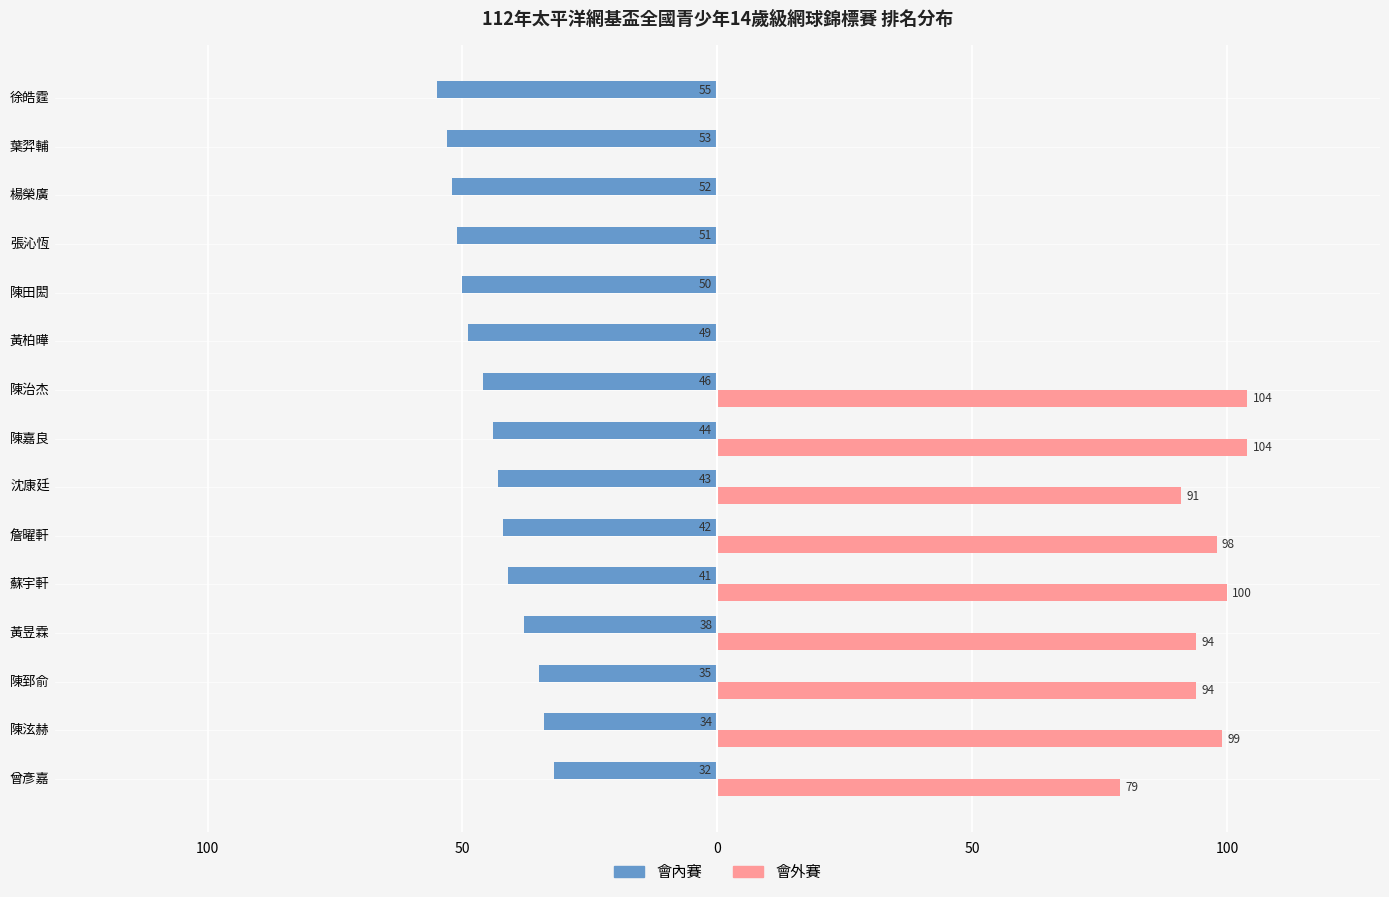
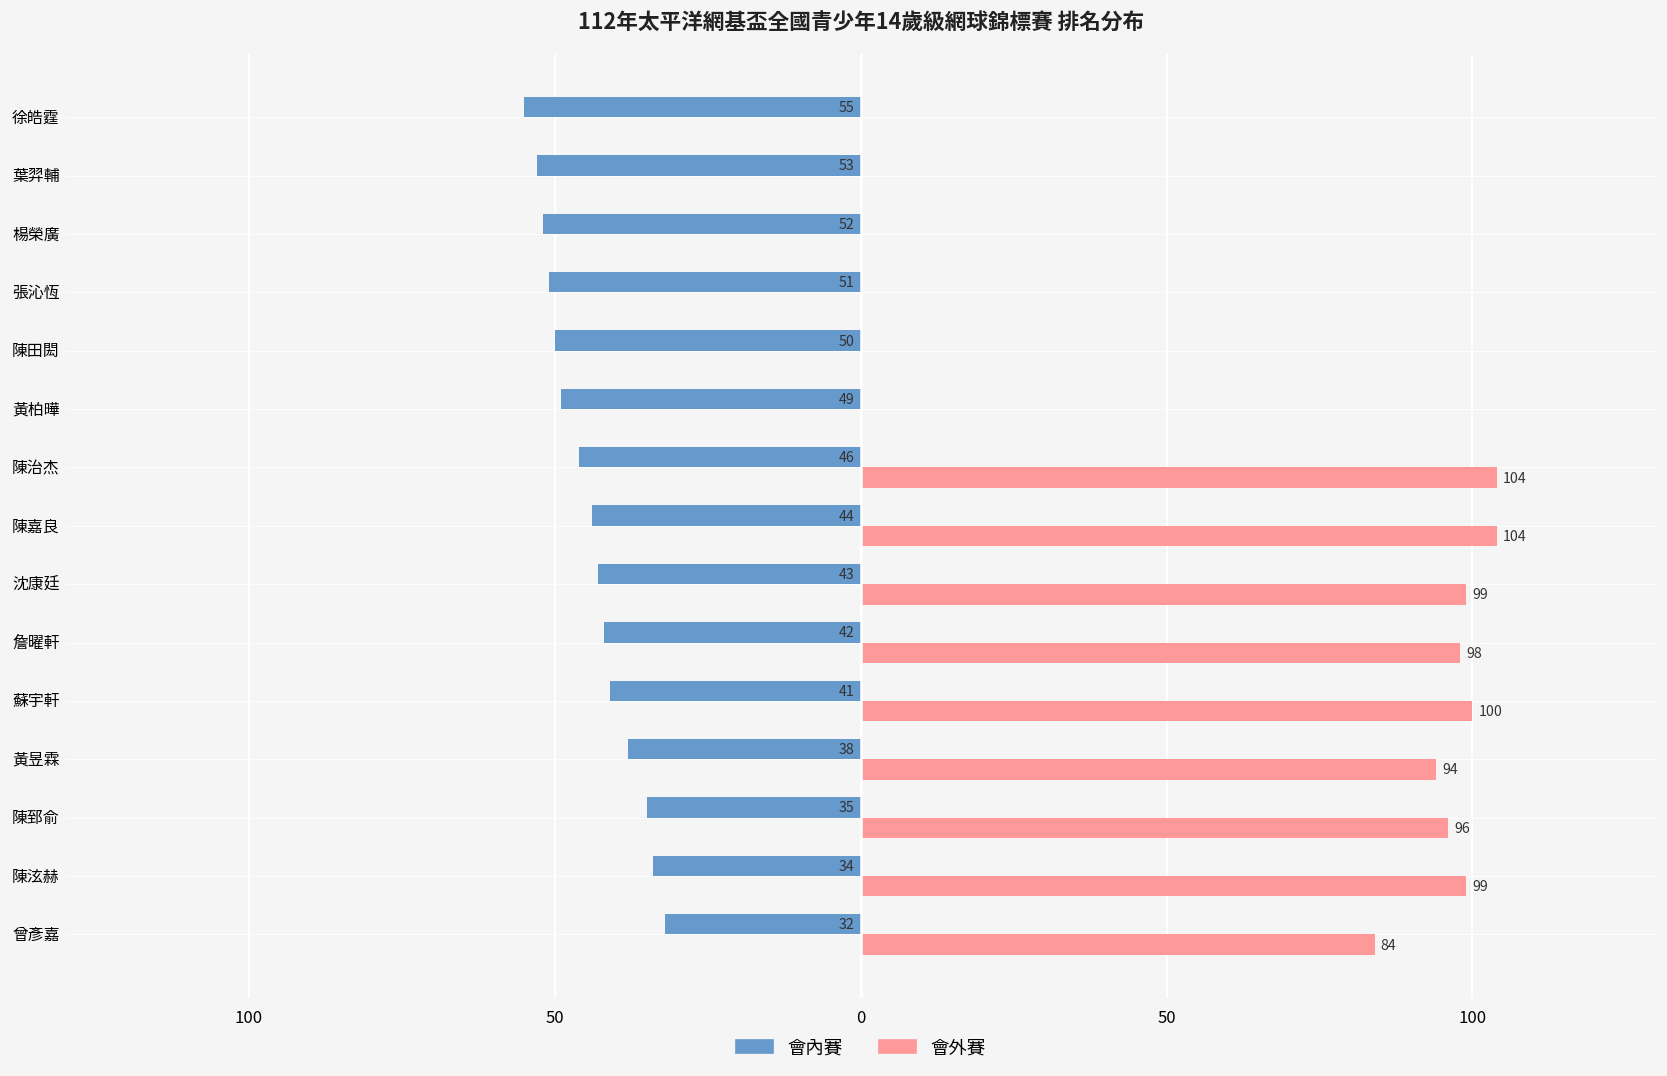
  {
    "會外賽": {
      "陳治杰": 104,
      "陳嘉良": 104,
-     "沈康廷": 91,
+     "沈康廷": 99,
      "詹曜軒": 98,
      "蘇宇軒": 100,
      "黃昱霖": 94,
-     "陳郅俞": 94,
+     "陳郅俞": 96,
      "陳泫赫": 99,
-     "曾彥嘉": 79
+     "曾彥嘉": 84
    }
  }
